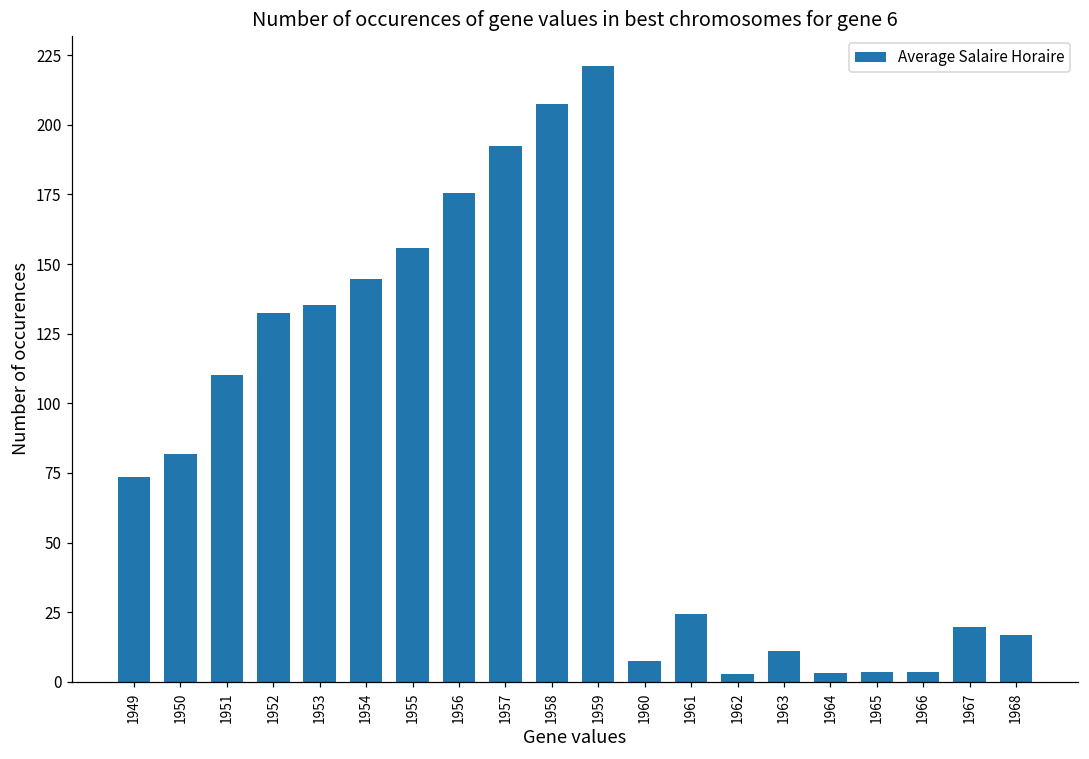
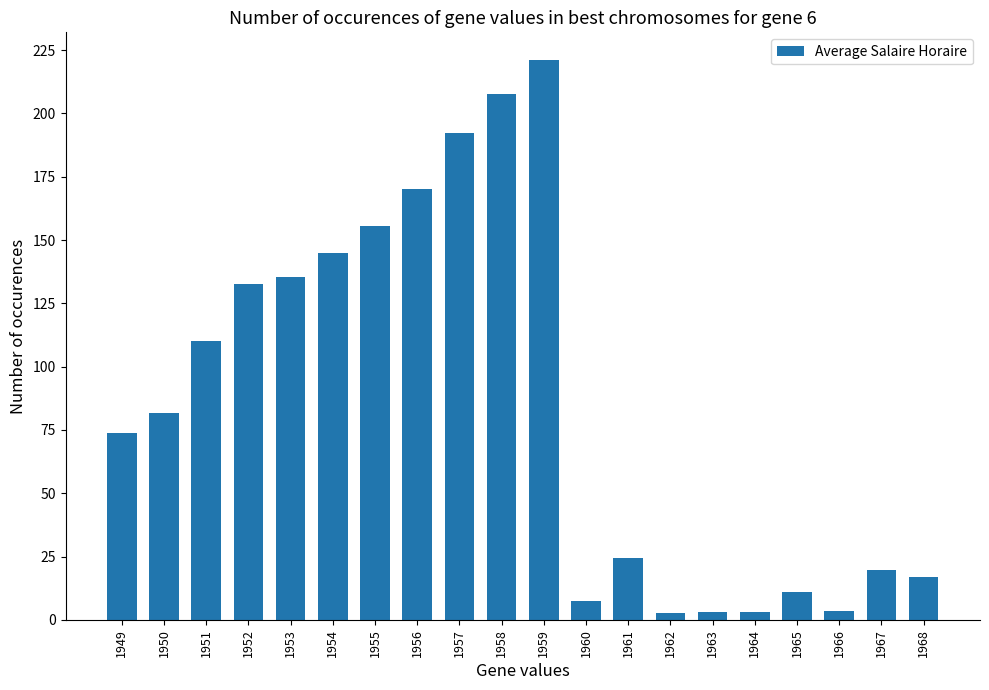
  {
    "1949": 74,
    "1950": 82,
    "1951": 110,
    "1952": 133,
    "1953": 135,
    "1954": 145,
    "1955": 156,
-   "1956": 176,
+   "1956": 170,
    "1957": 192,
    "1958": 208,
    "1959": 221,
    "1960": 7,
    "1961": 25,
    "1962": 3,
-   "1963": 11,
+   "1963": 3,
    "1964": 3,
-   "1965": 3,
+   "1965": 11,
    "1966": 4,
    "1967": 20,
    "1968": 17
  }
